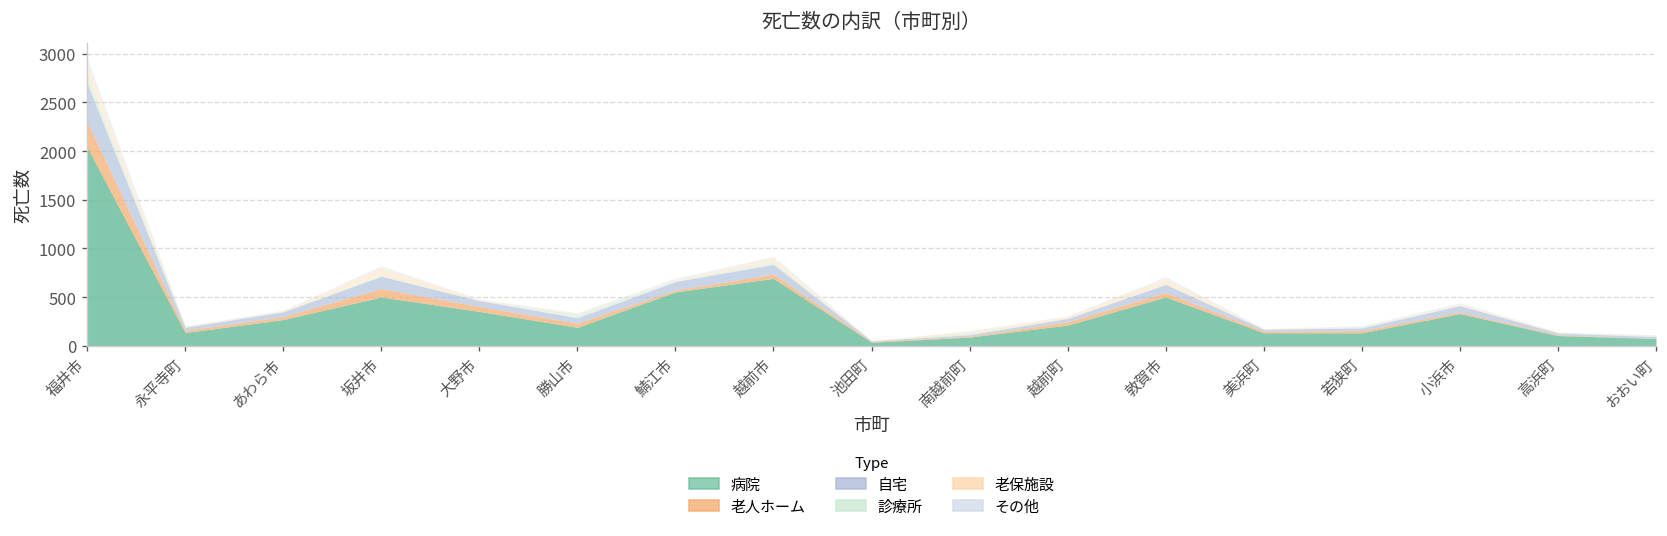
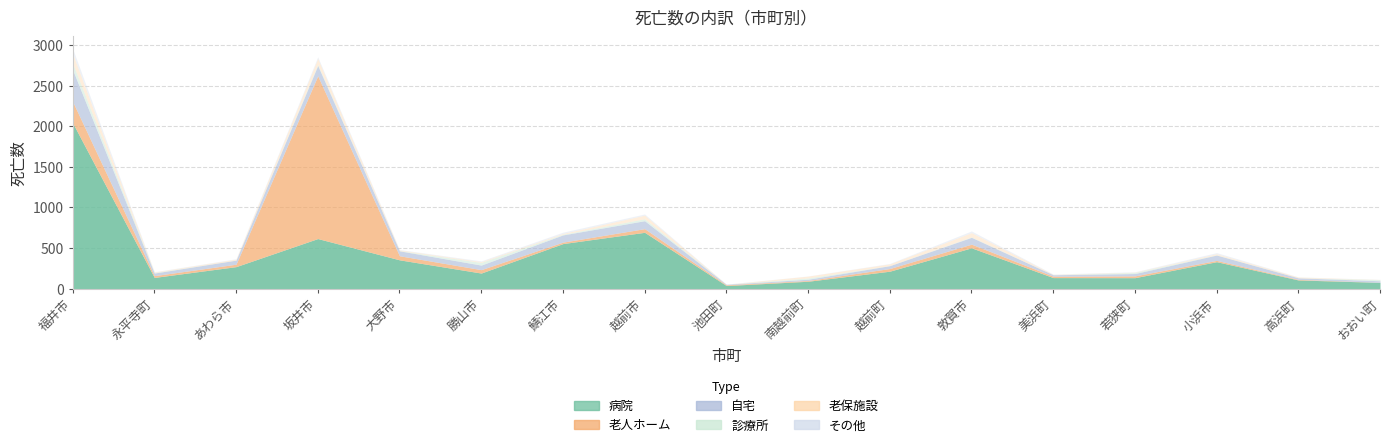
  {
    "病院": {
      "福井市": 2000,
-     "坂井市": 500,
+     "坂井市": 600,
      "大野市": 400,
      "勝山市": 200,
      "越前市": 700,
      "越前町": 200,
      "敦賀市": 500
    },
    "老人ホーム": {
      "福井市": 300,
-     "坂井市": 100,
+     "坂井市": 2000,
      "大野市": 100,
      "勝山市": 0,
      "越前市": 0,
      "越前町": 0,
      "敦賀市": 0
    }
  }
